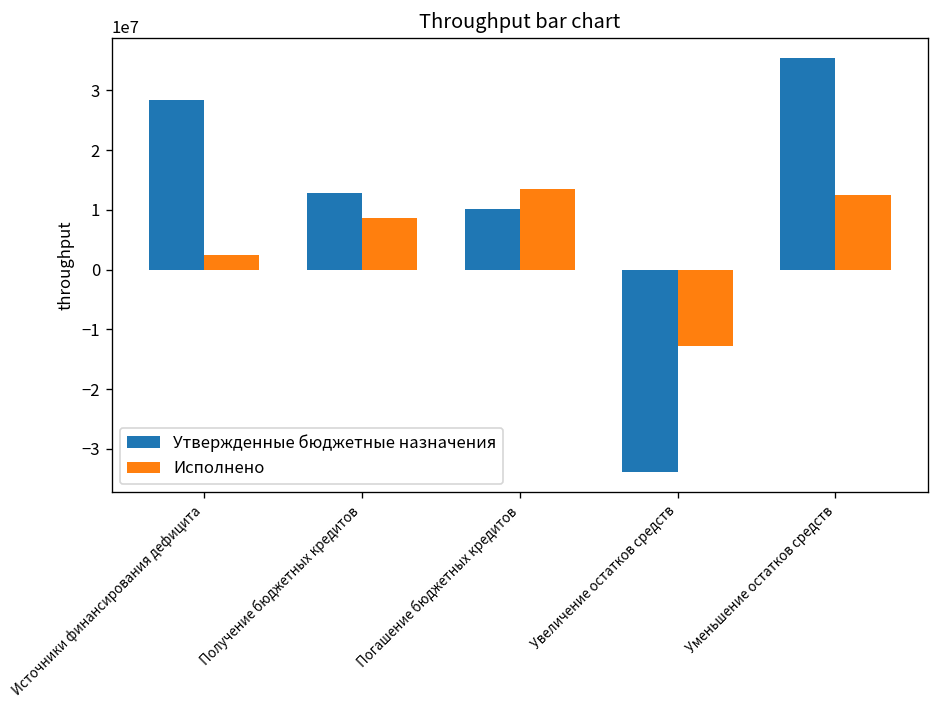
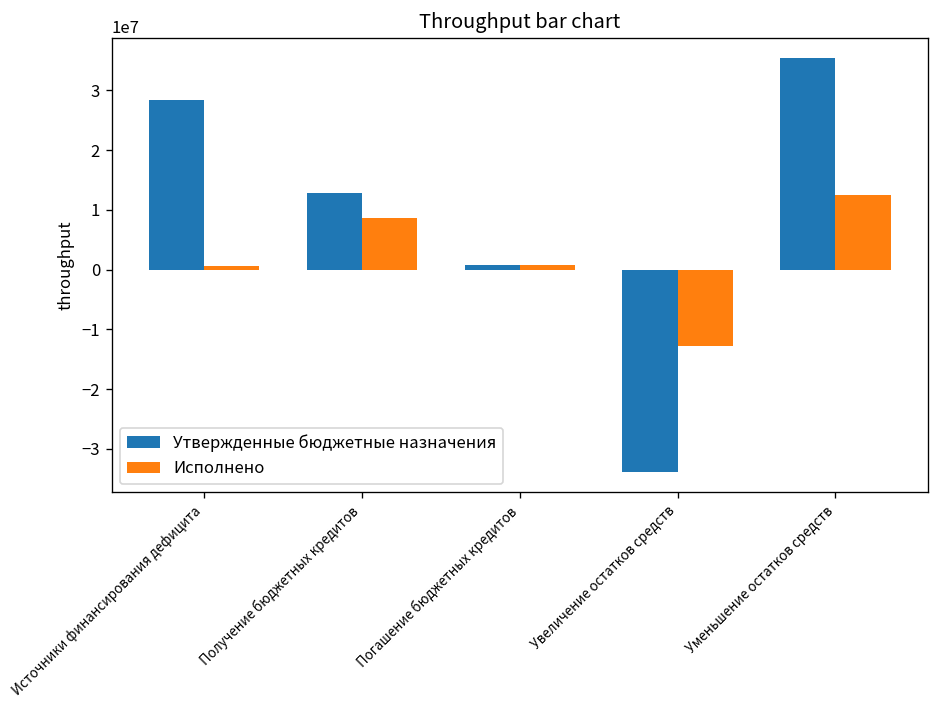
  {
    "Утвержденные бюджетные назначения": {
      "Источники финансирования дефицита": 28000000,
      "Получение бюджетных кредитов": 13000000,
-     "Погашение бюджетных кредитов": 10000000,
+     "Погашение бюджетных кредитов": 1000000,
      "Увеличение остатков средств": -34000000,
      "Уменьшение остатков средств": 35000000
    },
    "Исполнено": {
-     "Источники финансирования дефицита": 2000000,
+     "Источники финансирования дефицита": 1000000,
      "Получение бюджетных кредитов": 9000000,
-     "Погашение бюджетных кредитов": 13000000,
+     "Погашение бюджетных кредитов": 1000000,
      "Увеличение остатков средств": -13000000,
      "Уменьшение остатков средств": 13000000
    }
  }
